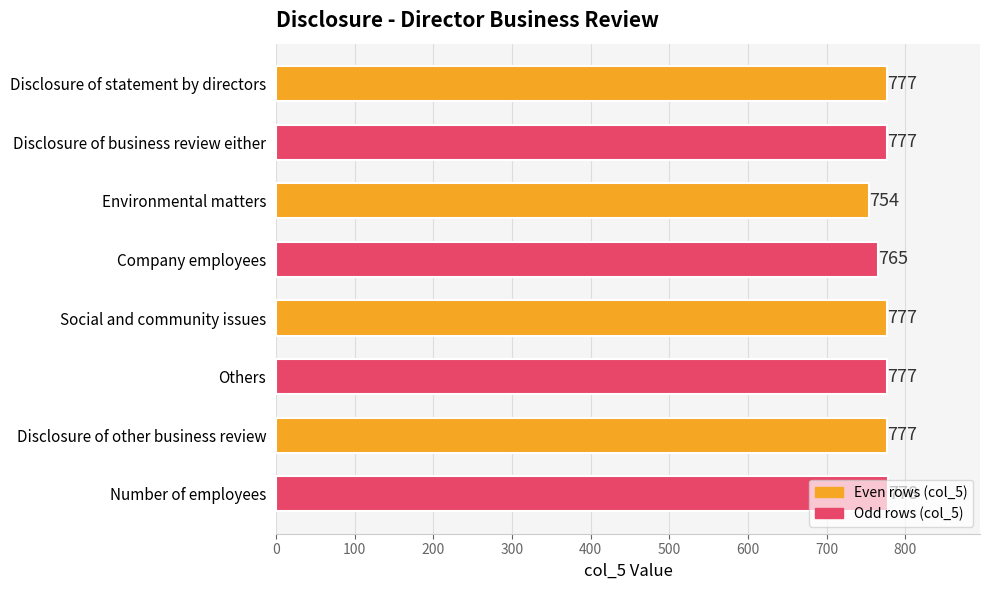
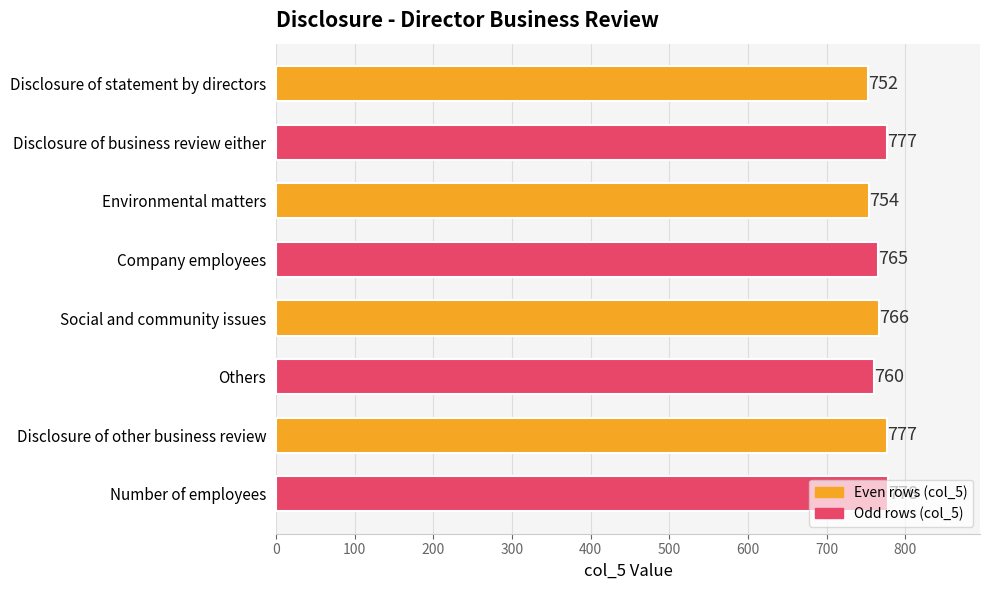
  {
-   "Disclosure of statement by directors": 777,
+   "Disclosure of statement by directors": 752,
    "Disclosure of business review either": 777,
    "Environmental matters": 754,
    "Company employees": 765,
-   "Social and community issues": 777,
-   "Others": 777,
+   "Social and community issues": 766,
+   "Others": 760,
    "Disclosure of other business review": 777
  }
